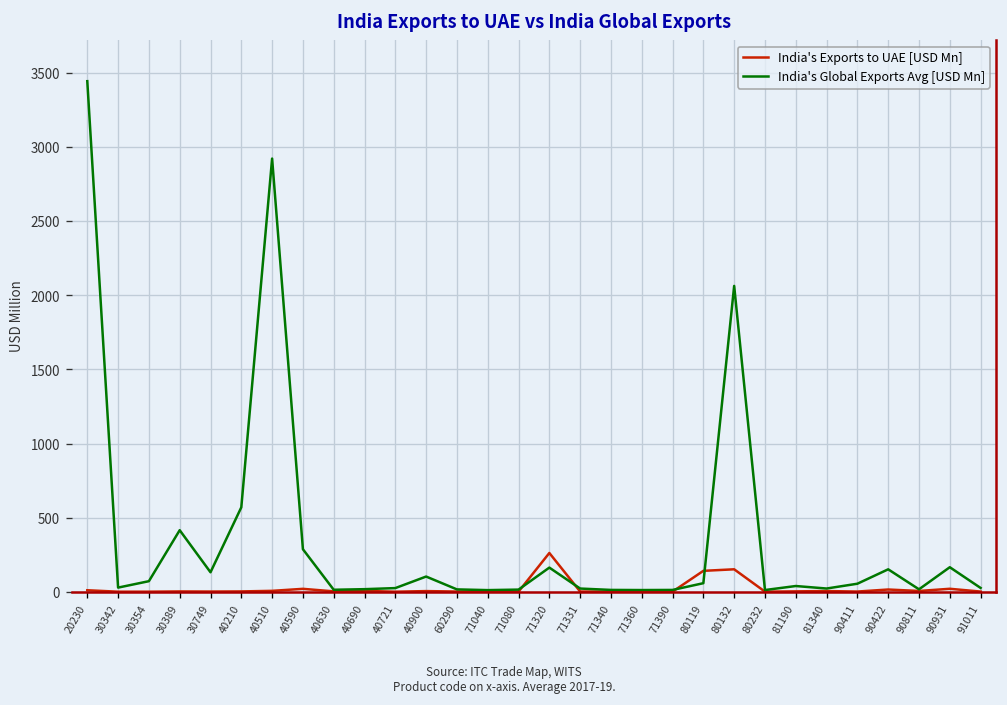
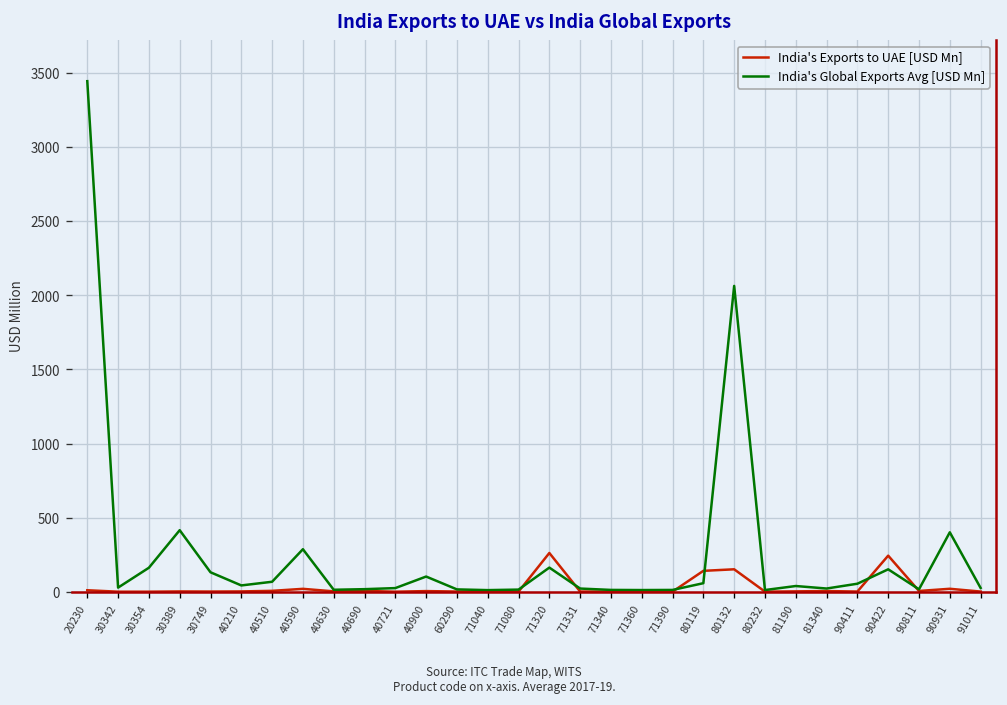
  {
    "India's Exports to UAE [USD Mn]": {
      "20230": 10,
      "30342": 0,
      "30354": 0,
      "30389": 0,
      "30749": 0,
      "40210": 0,
      "40510": 10,
      "40590": 20,
      "40721": 0,
      "40900": 0,
      "71320": 260,
      "80119": 140,
      "80132": 150,
      "81190": 0,
      "90411": 0,
-     "90422": 10,
+     "90422": 240,
      "90931": 20,
      "91011": 0
    },
    "India's Global Exports Avg [USD Mn]": {
      "20230": 3450,
      "30342": 30,
-     "30354": 70,
+     "30354": 160,
      "30389": 420,
      "30749": 130,
-     "40210": 570,
-     "40510": 2920,
+     "40210": 40,
+     "40510": 70,
      "40590": 290,
      "40721": 20,
      "40900": 100,
      "71320": 160,
      "80119": 60,
      "80132": 2060,
      "81190": 40,
      "90411": 50,
      "90422": 150,
-     "90931": 170,
+     "90931": 400,
      "91011": 30
    }
  }
